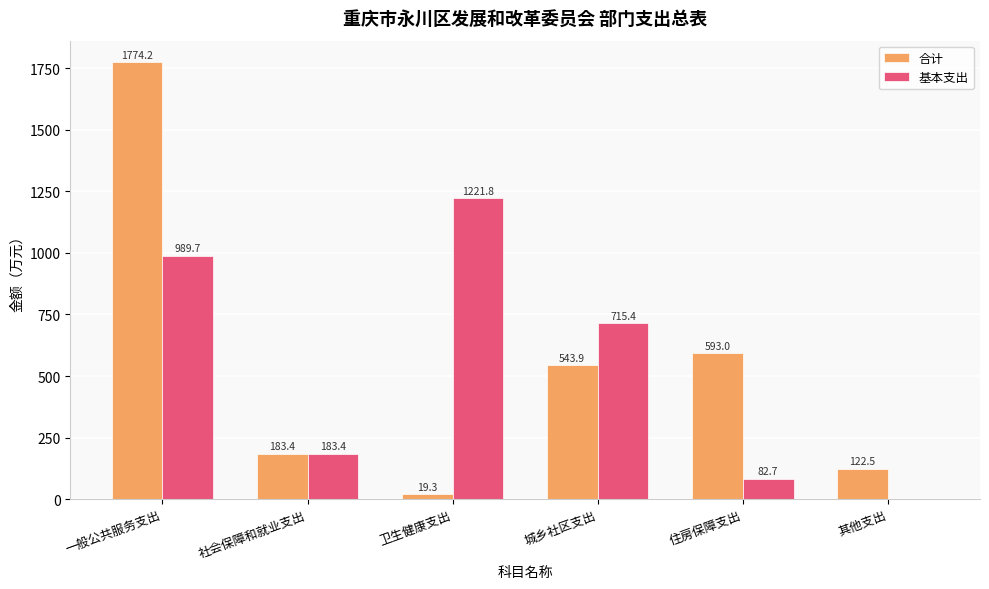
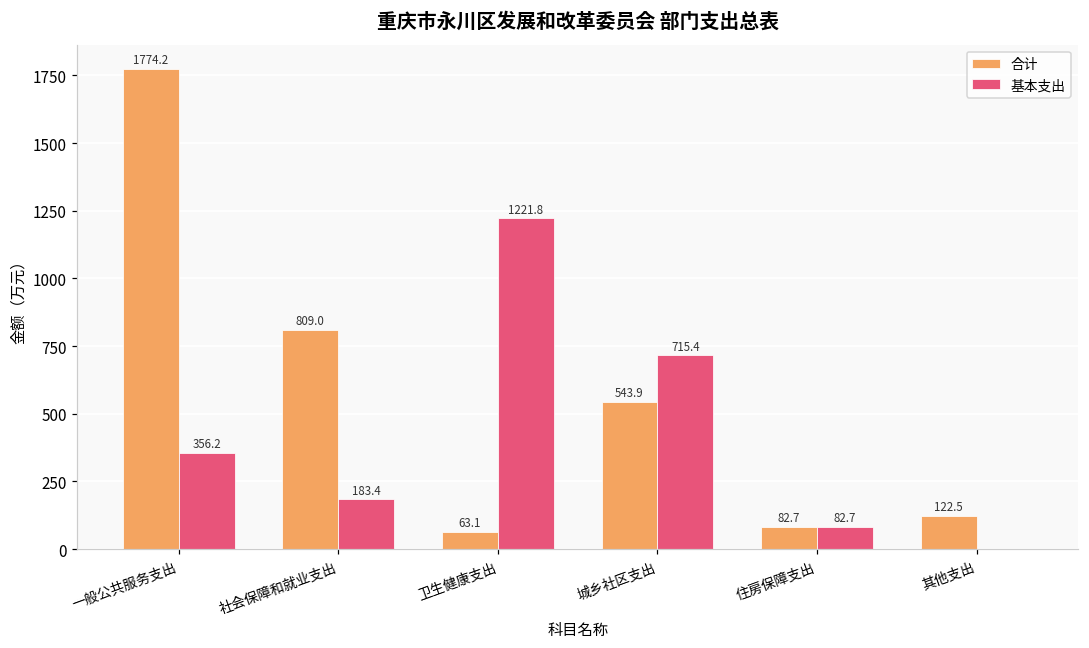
  {
    "合计": {
      "一般公共服务支出": 1774.2,
-     "社会保障和就业支出": 183.4,
-     "卫生健康支出": 19.3,
+     "社会保障和就业支出": 809.0,
+     "卫生健康支出": 63.1,
      "城乡社区支出": 543.9,
-     "住房保障支出": 593.0,
+     "住房保障支出": 82.7,
      "其他支出": 122.5
    },
    "基本支出": {
-     "一般公共服务支出": 989.7,
+     "一般公共服务支出": 356.2,
      "社会保障和就业支出": 183.4,
      "卫生健康支出": 1221.8,
      "城乡社区支出": 715.4,
      "住房保障支出": 82.7
    }
  }
